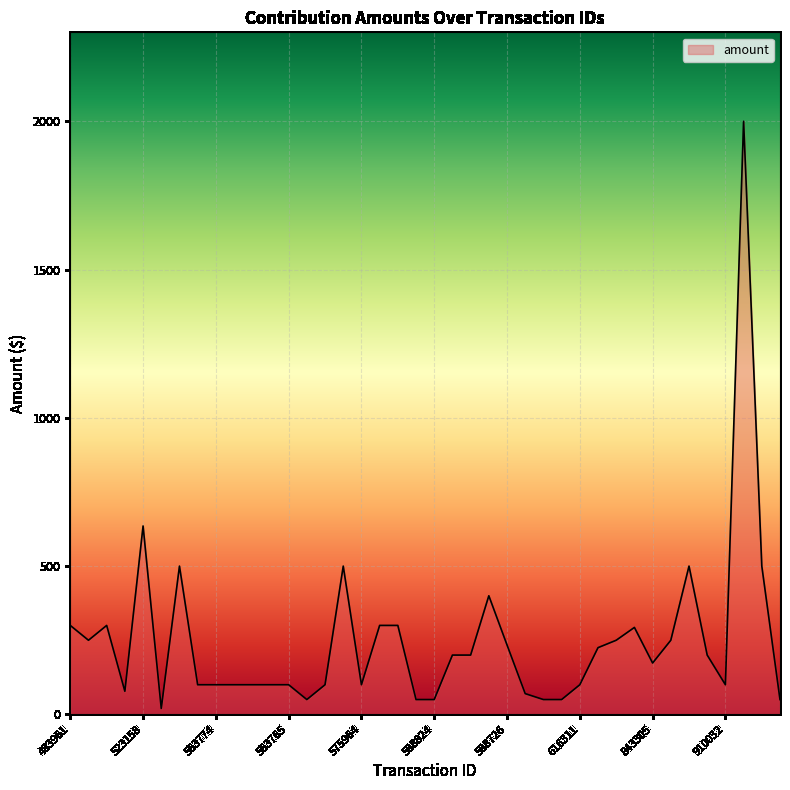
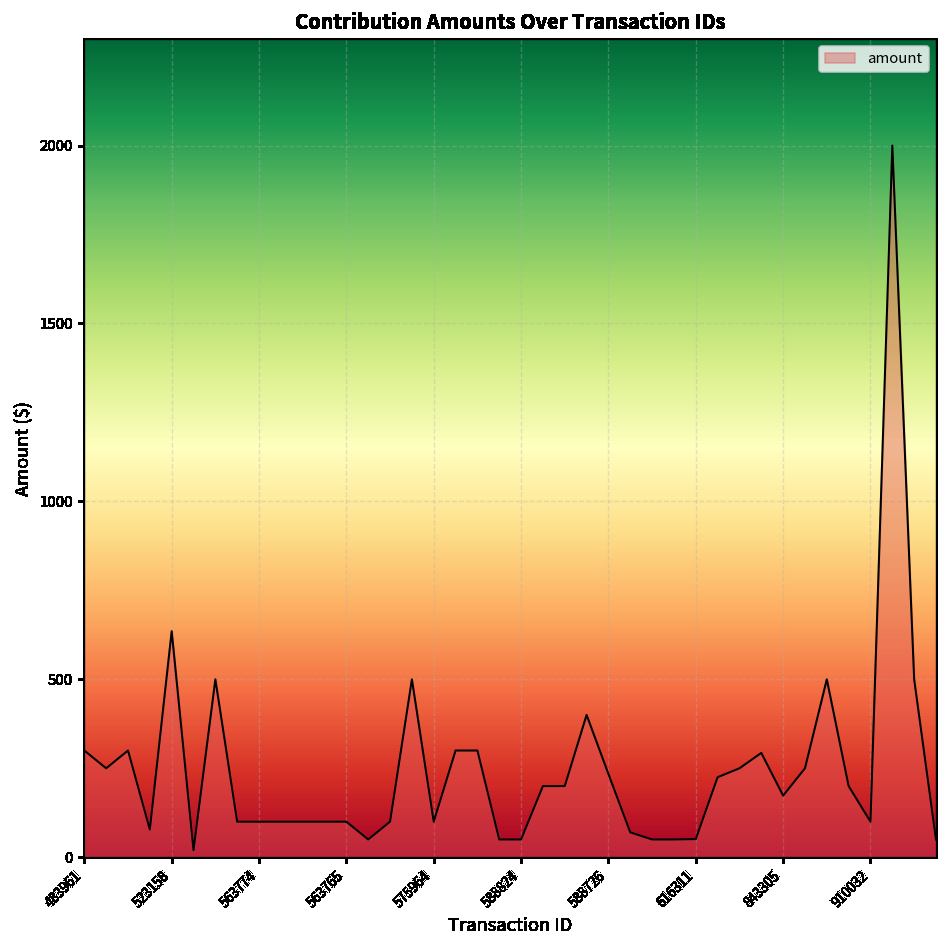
  {
    "483961": 300,
    "523158": 640,
    "563774": 100,
    "563765": 100,
    "575964": 100,
    "588824": 50,
    "588726": 230,
-   "616311": 100,
+   "616311": 50,
    "843305": 170,
    "910032": 100
  }
